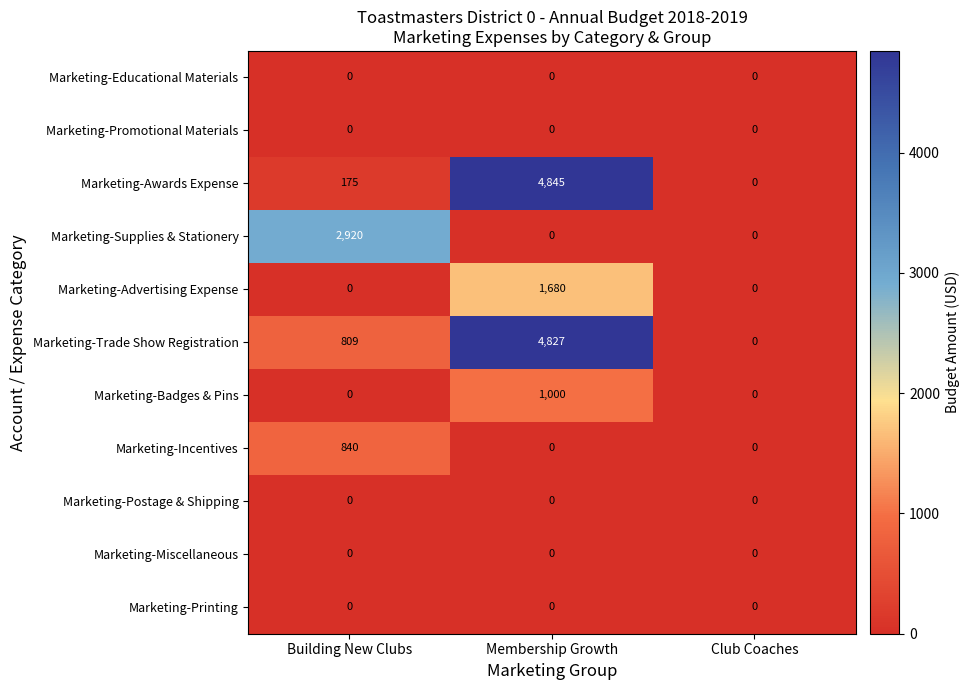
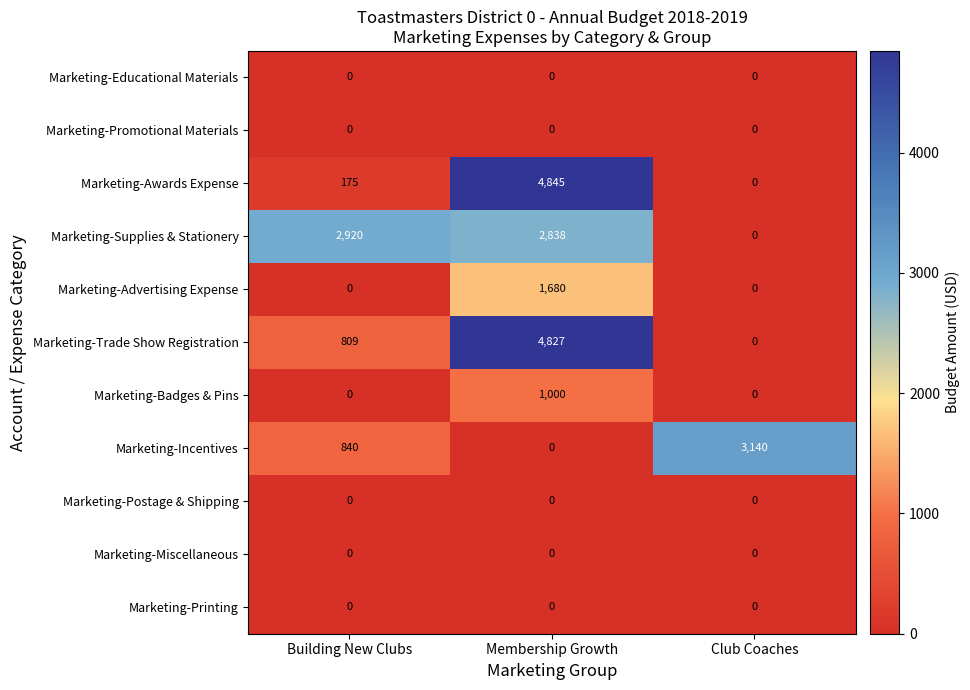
  {
    "Marketing-Educational Materials": {
      "Building New Clubs": "0",
      "Membership Growth": "0",
      "Club Coaches": "0"
    },
    "Marketing-Promotional Materials": {
      "Building New Clubs": "0",
      "Membership Growth": "0",
      "Club Coaches": "0"
    },
    "Marketing-Awards Expense": {
      "Building New Clubs": "175",
      "Membership Growth": "4,845",
      "Club Coaches": "0"
    },
    "Marketing-Supplies & Stationery": {
      "Building New Clubs": "2,920",
-     "Membership Growth": "0",
+     "Membership Growth": "2,838",
      "Club Coaches": "0"
    },
    "Marketing-Advertising Expense": {
      "Building New Clubs": "0",
      "Membership Growth": "1,680",
      "Club Coaches": "0"
    },
    "Marketing-Trade Show Registration": {
      "Building New Clubs": "809",
      "Membership Growth": "4,827",
      "Club Coaches": "0"
    },
    "Marketing-Badges & Pins": {
      "Building New Clubs": "0",
      "Membership Growth": "1,000",
      "Club Coaches": "0"
    },
    "Marketing-Incentives": {
      "Building New Clubs": "840",
      "Membership Growth": "0",
-     "Club Coaches": "0"
+     "Club Coaches": "3,140"
    },
    "Marketing-Postage & Shipping": {
      "Building New Clubs": "0",
      "Membership Growth": "0",
      "Club Coaches": "0"
    },
    "Marketing-Miscellaneous": {
      "Building New Clubs": "0",
      "Membership Growth": "0",
      "Club Coaches": "0"
    },
    "Marketing-Printing": {
      "Building New Clubs": "0",
      "Membership Growth": "0",
      "Club Coaches": "0"
    }
  }
